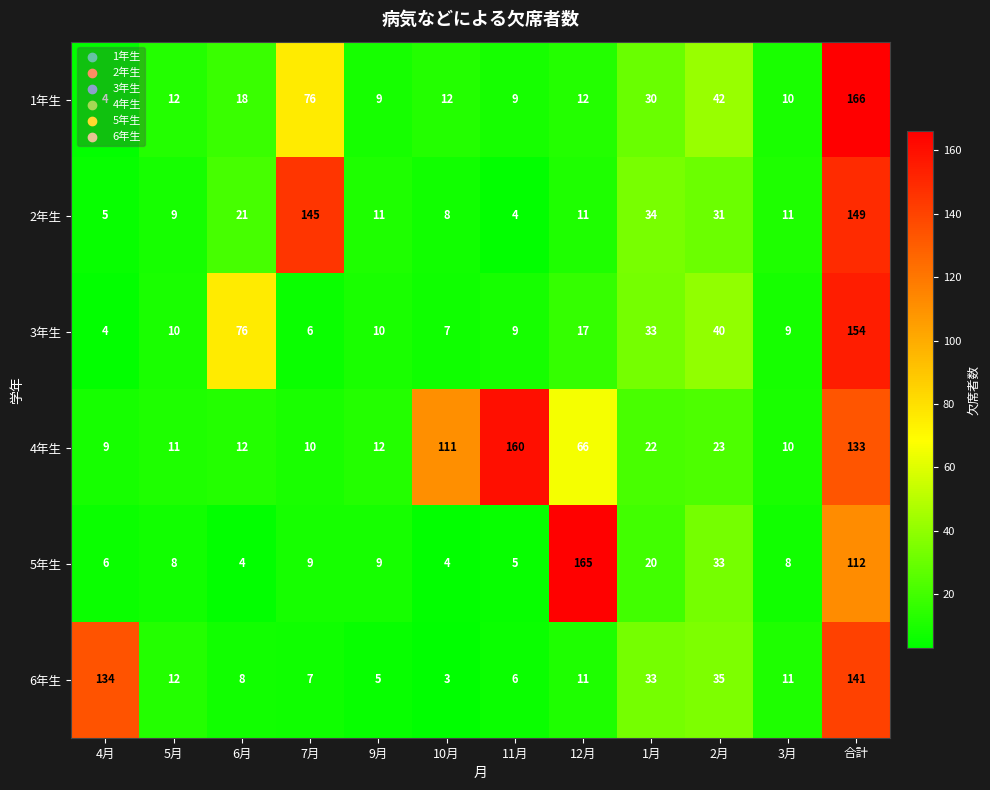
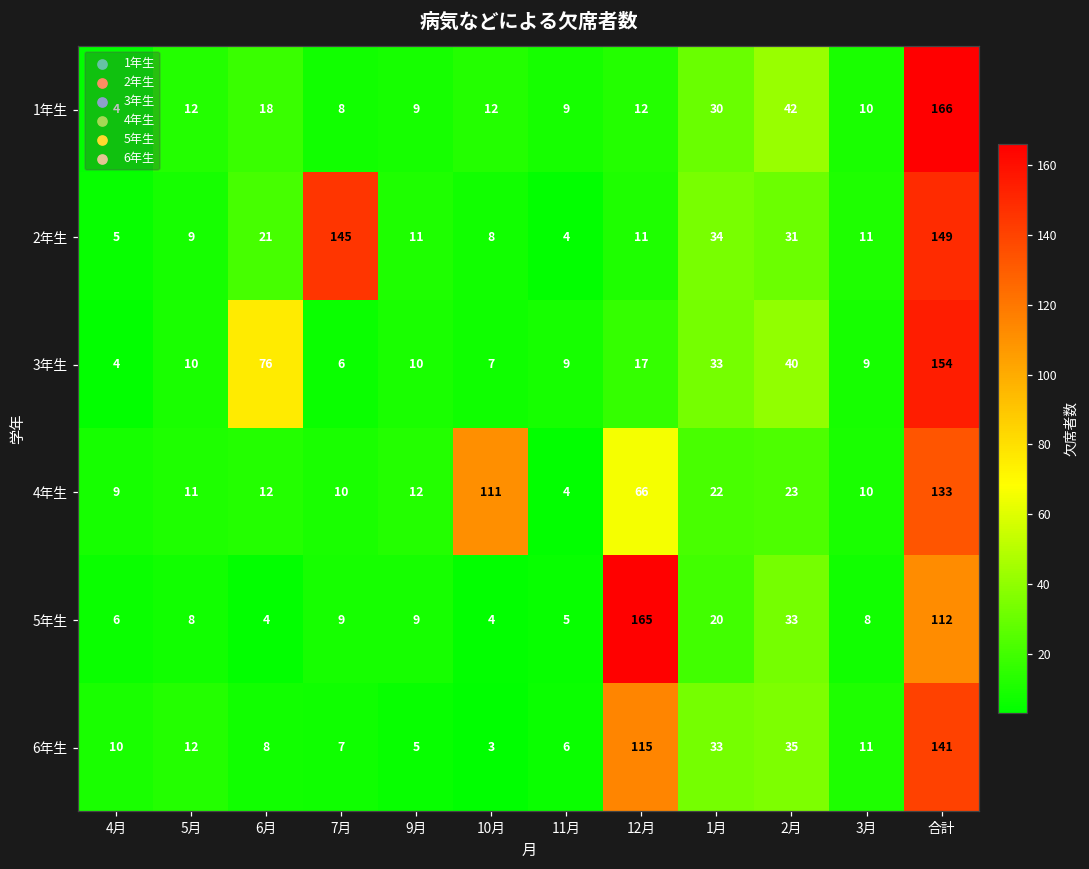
  {
    "1年生": {
      "5月": 12,
      "6月": 18,
-     "7月": 76,
+     "7月": 8,
      "9月": 9,
      "10月": 12,
      "11月": 9,
      "12月": 12,
      "1月": 30,
      "2月": 42,
      "3月": 10,
      "合計": 166
    },
    "2年生": {
      "4月": 5,
      "5月": 9,
      "6月": 21,
      "7月": 145,
      "9月": 11,
      "10月": 8,
      "11月": 4,
      "12月": 11,
      "1月": 34,
      "2月": 31,
      "3月": 11,
      "合計": 149
    },
    "3年生": {
      "4月": 4,
      "5月": 10,
      "6月": 76,
      "7月": 6,
      "9月": 10,
      "10月": 7,
      "11月": 9,
      "12月": 17,
      "1月": 33,
      "2月": 40,
      "3月": 9,
      "合計": 154
    },
    "4年生": {
      "4月": 9,
      "5月": 11,
      "6月": 12,
      "7月": 10,
      "9月": 12,
      "10月": 111,
-     "11月": 160,
+     "11月": 4,
      "12月": 66,
      "1月": 22,
      "2月": 23,
      "3月": 10,
      "合計": 133
    },
    "5年生": {
      "4月": 6,
      "5月": 8,
      "6月": 4,
      "7月": 9,
      "9月": 9,
      "10月": 4,
      "11月": 5,
      "12月": 165,
      "1月": 20,
      "2月": 33,
      "3月": 8,
      "合計": 112
    },
    "6年生": {
-     "4月": 134,
+     "4月": 10,
      "5月": 12,
      "6月": 8,
      "7月": 7,
      "9月": 5,
      "10月": 3,
      "11月": 6,
-     "12月": 11,
+     "12月": 115,
      "1月": 33,
      "2月": 35,
      "3月": 11,
      "合計": 141
    }
  }
